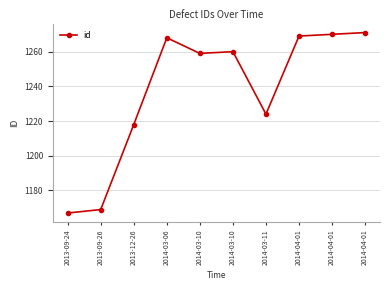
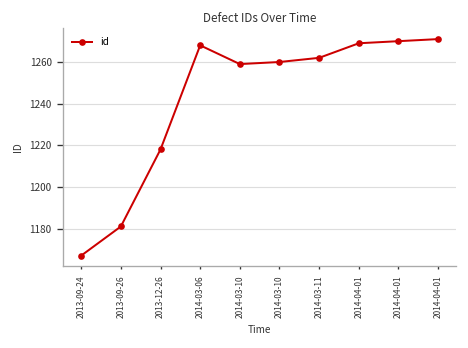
  {
    "2013-09-24": 1167,
-   "2013-09-26": 1169,
+   "2013-09-26": 1181,
    "2013-12-26": 1218,
    "2014-03-06": 1268,
-   "2014-03-11": 1224
+   "2014-03-11": 1262
  }
